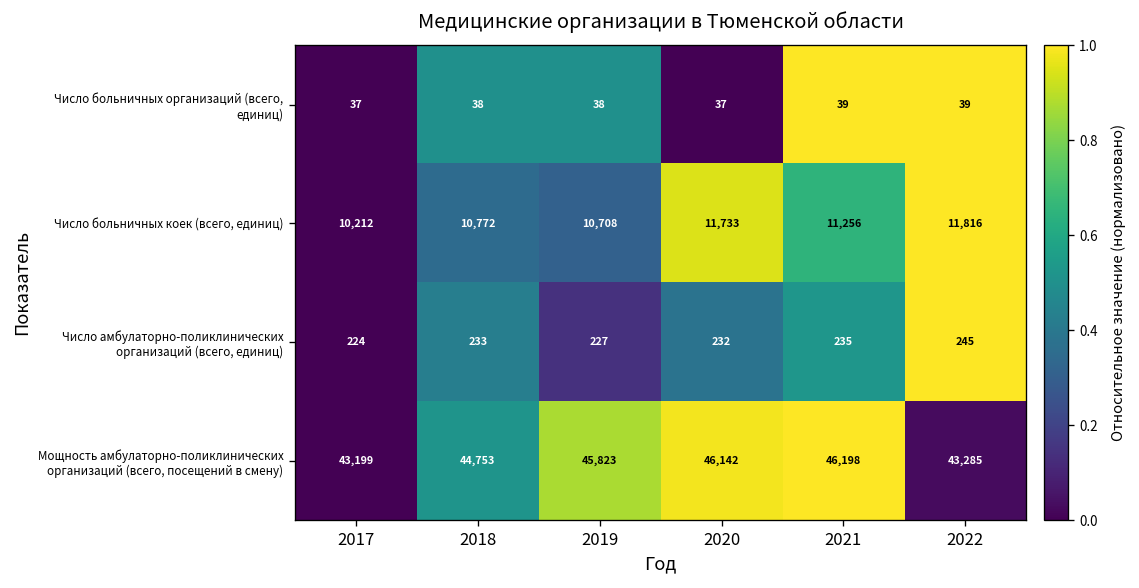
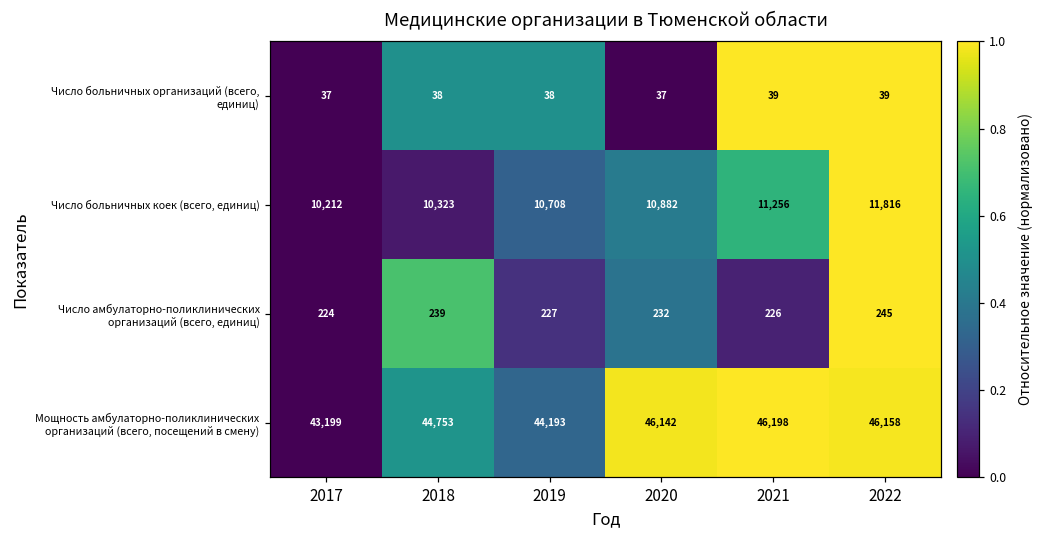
  {
    "Число больничных организаций (всего, единиц)": {
      "2017": "37",
      "2018": "38",
      "2019": "38",
      "2020": "37",
      "2021": "39",
      "2022": "39"
    },
    "Число больничных коек (всего, единиц)": {
      "2017": "10,212",
-     "2018": "10,772",
+     "2018": "10,323",
      "2019": "10,708",
-     "2020": "11,733",
+     "2020": "10,882",
      "2021": "11,256",
      "2022": "11,816"
    },
    "Число амбулаторно-поликлинических организаций (всего, единиц)": {
      "2017": "224",
-     "2018": "233",
+     "2018": "239",
      "2019": "227",
      "2020": "232",
-     "2021": "235",
+     "2021": "226",
      "2022": "245"
    },
    "Мощность амбулаторно-поликлинических организаций (всего, посещений в смену)": {
      "2017": "43,199",
      "2018": "44,753",
-     "2019": "45,823",
+     "2019": "44,193",
      "2020": "46,142",
      "2021": "46,198",
-     "2022": "43,285"
+     "2022": "46,158"
    }
  }
